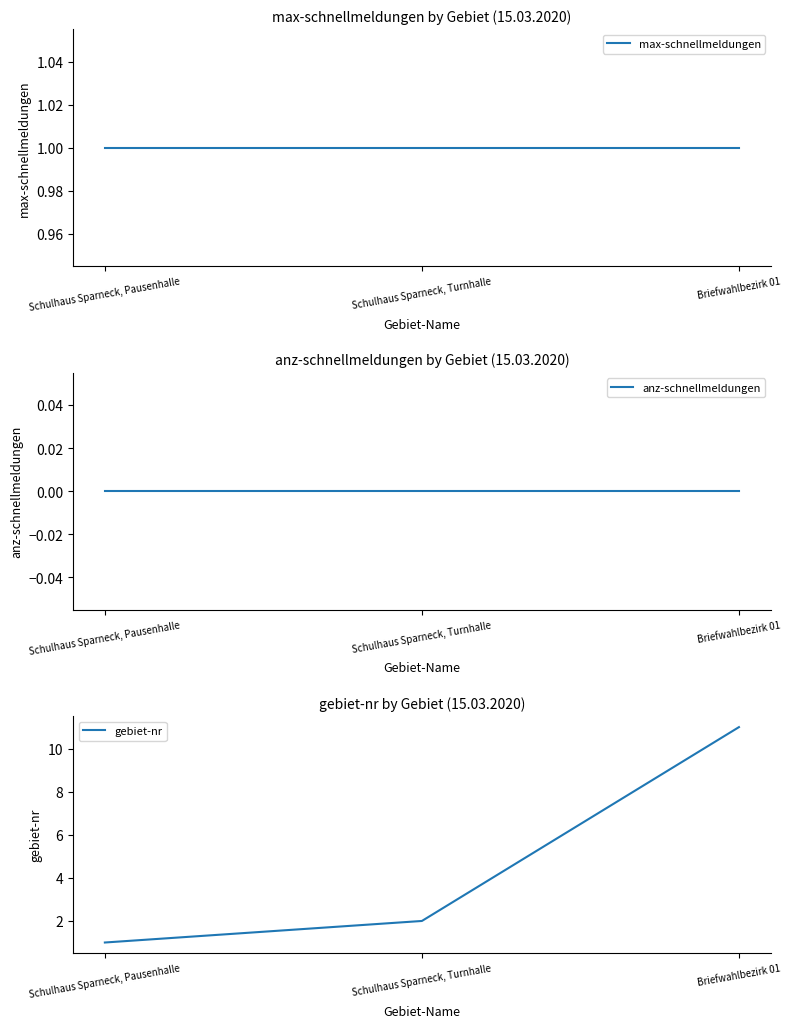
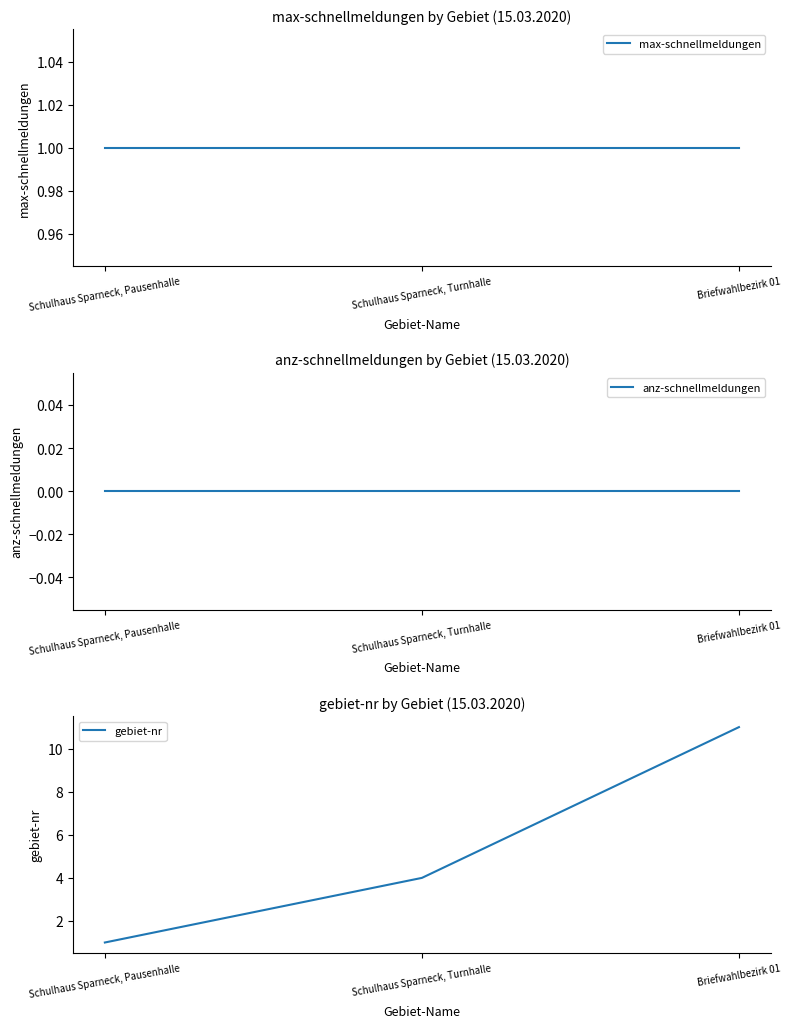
  {
    "max-schnellmeldungen by Gebiet (15.03.2020)": {
      "Schulhaus Sparneck, Pausenhalle": 1.000,
      "Schulhaus Sparneck, Turnhalle": 1.000,
      "Briefwahlbezirk 01": 1.000
    },
    "anz-schnellmeldungen by Gebiet (15.03.2020)": {
      "Schulhaus Sparneck, Pausenhalle": 0.000,
      "Schulhaus Sparneck, Turnhalle": 0.000,
      "Briefwahlbezirk 01": 0.000
    },
    "gebiet-nr by Gebiet (15.03.2020)": {
      "Schulhaus Sparneck, Pausenhalle": 1,
-     "Schulhaus Sparneck, Turnhalle": 2,
+     "Schulhaus Sparneck, Turnhalle": 4,
      "Briefwahlbezirk 01": 11
    }
  }
